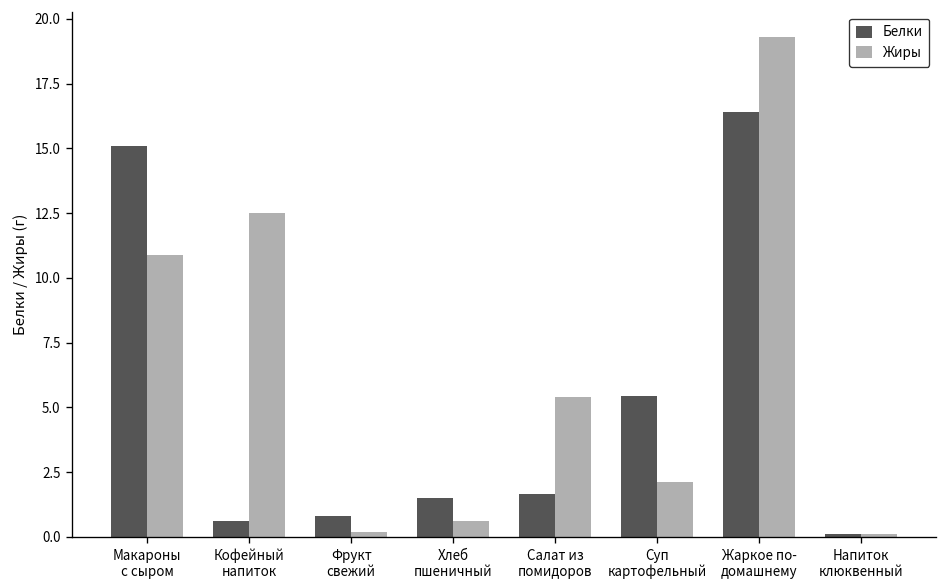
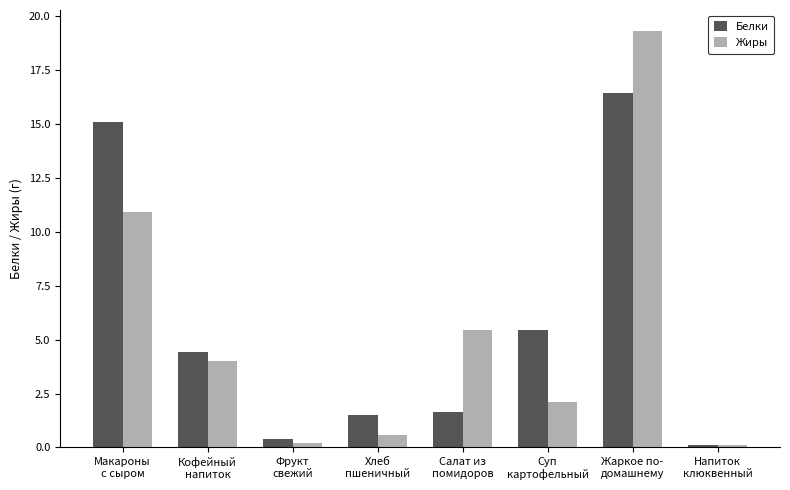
  {
    "Белки": {
      "Макароны с сыром": 15.1,
-     "Кофейный напиток": 0.6,
-     "Фрукт свежий": 0.8,
+     "Кофейный напиток": 4.4,
+     "Фрукт свежий": 0.4,
      "Хлеб пшеничный": 1.5,
      "Салат из помидоров": 1.6,
      "Суп картофельный": 5.4,
      "Жаркое по- домашнему": 16.4
    },
    "Жиры": {
      "Макароны с сыром": 10.9,
-     "Кофейный напиток": 12.5,
+     "Кофейный напиток": 4.0,
      "Фрукт свежий": 0.2,
      "Хлеб пшеничный": 0.6,
      "Салат из помидоров": 5.4,
      "Суп картофельный": 2.1,
      "Жаркое по- домашнему": 19.3
    }
  }
